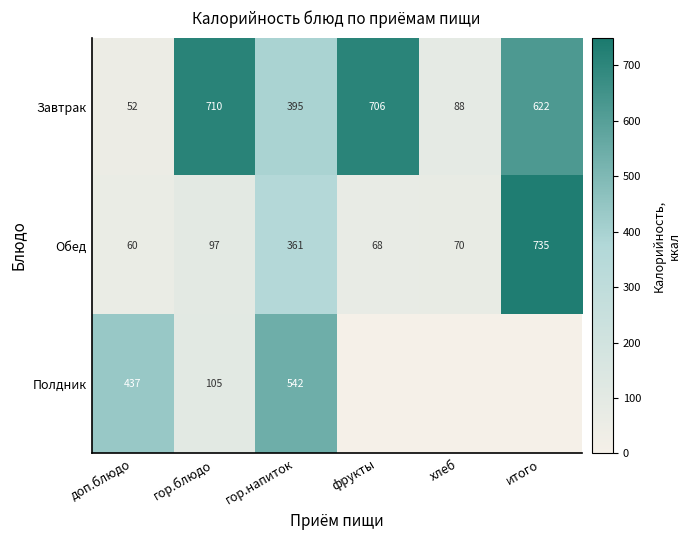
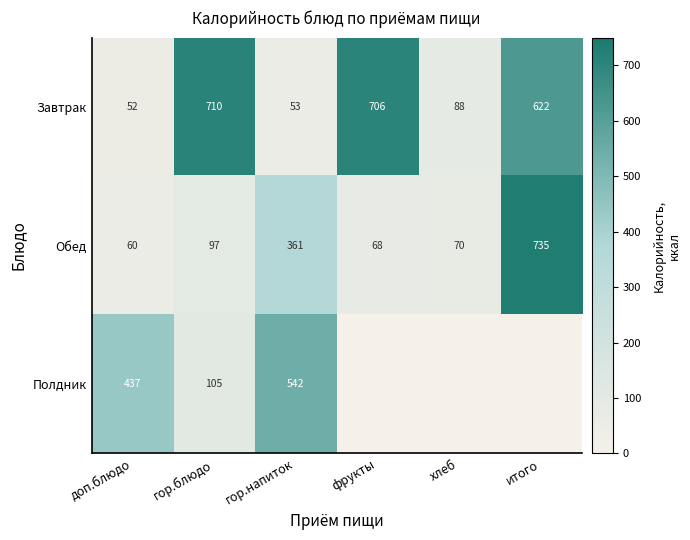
  {
    "Завтрак": {
      "доп.блюдо": 52,
      "гор.блюдо": 710,
-     "гор.напиток": 395,
+     "гор.напиток": 53,
      "фрукты": 706,
      "хлеб": 88,
      "итого": 622
    },
    "Обед": {
      "доп.блюдо": 60,
      "гор.блюдо": 97,
      "гор.напиток": 361,
      "фрукты": 68,
      "хлеб": 70,
      "итого": 735
    },
    "Полдник": {
      "доп.блюдо": 437,
      "гор.блюдо": 105,
      "гор.напиток": 542
    }
  }
